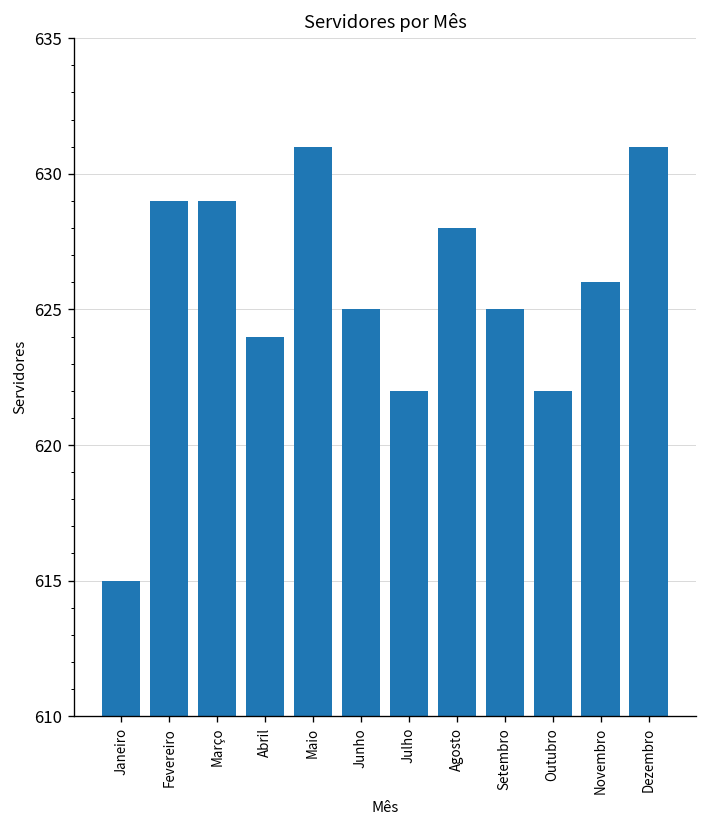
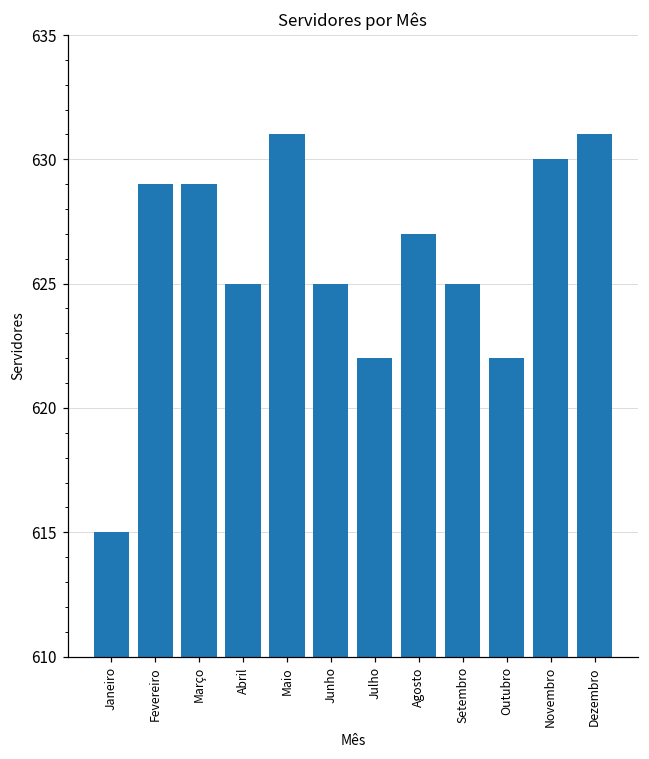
  {
    "Janeiro": 615,
    "Fevereiro": 629,
    "Março": 629,
-   "Abril": 624,
+   "Abril": 625,
    "Maio": 631,
    "Junho": 625,
    "Julho": 622,
-   "Agosto": 628,
+   "Agosto": 627,
    "Setembro": 625,
    "Outubro": 622,
-   "Novembro": 626,
+   "Novembro": 630,
    "Dezembro": 631
  }
